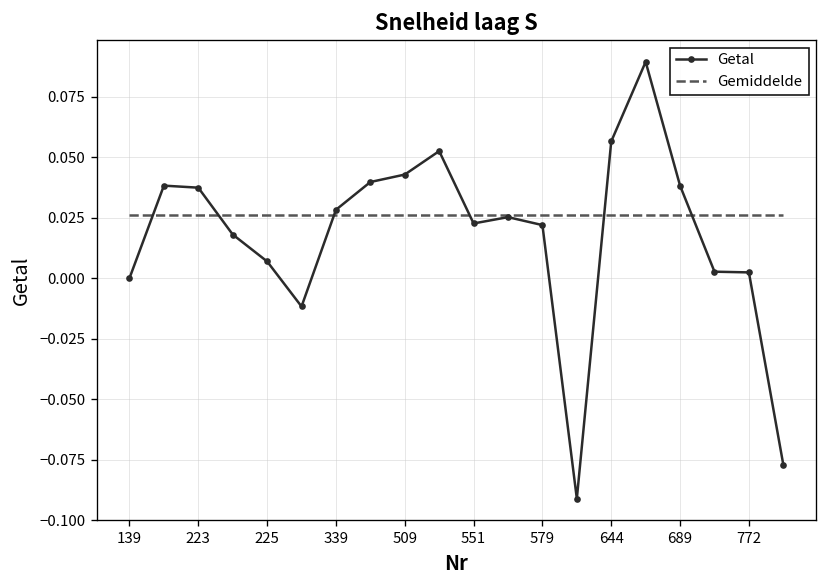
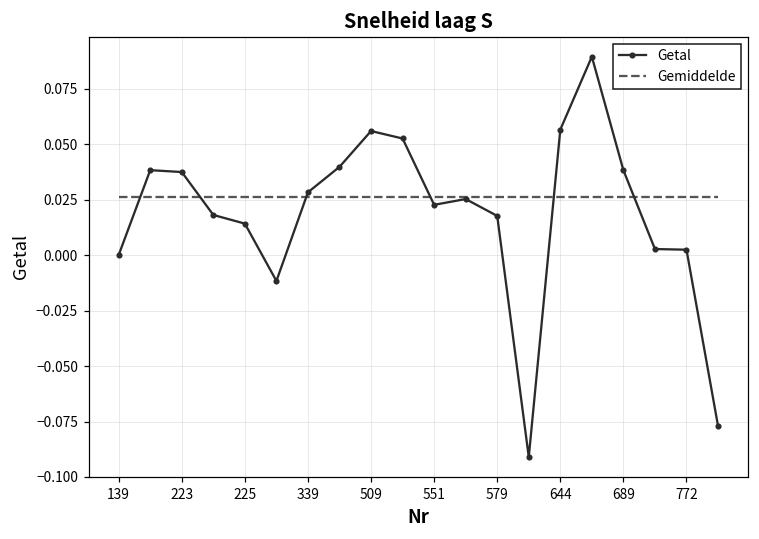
  {
    "Getal": {
      "139": 0.000,
      "223": 0.038,
-     "225": 0.007,
+     "225": 0.014,
      "339": 0.028,
-     "509": 0.043,
+     "509": 0.056,
      "551": 0.023,
-     "579": 0.022,
+     "579": 0.018,
      "644": 0.057,
      "689": 0.038,
      "772": 0.002
    },
    "Gemiddelde": {
      "139": 0.026,
      "223": 0.026,
      "225": 0.026,
      "339": 0.026,
      "509": 0.026,
      "551": 0.026,
      "579": 0.026,
      "644": 0.026,
      "689": 0.026,
      "772": 0.026
    }
  }
